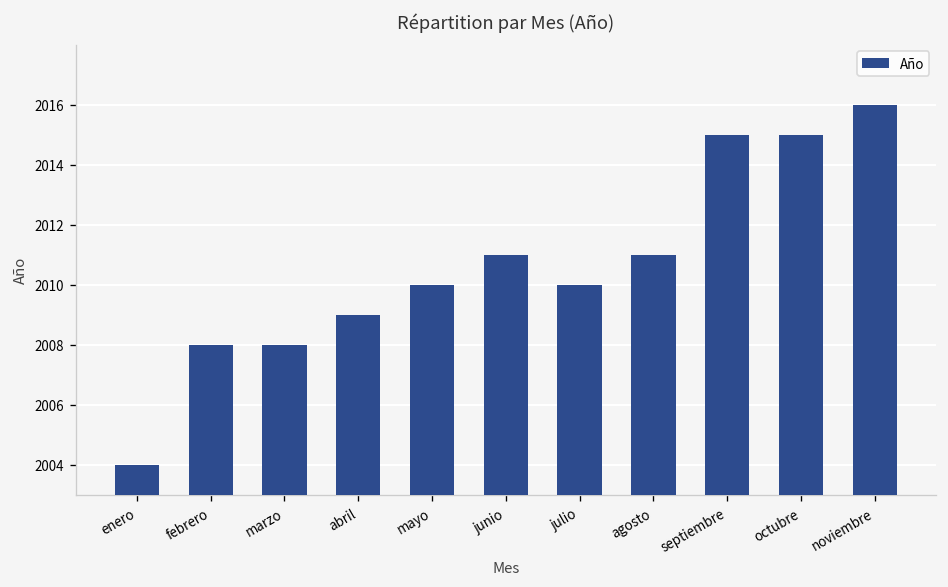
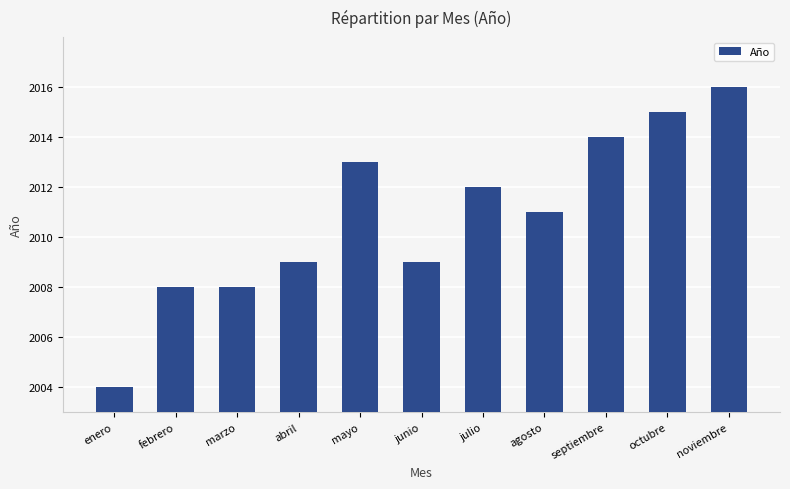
  {
    "enero": 2004,
    "febrero": 2008,
    "marzo": 2008,
    "abril": 2009,
-   "mayo": 2010,
-   "junio": 2011,
-   "julio": 2010,
+   "mayo": 2013,
+   "junio": 2009,
+   "julio": 2012,
    "agosto": 2011,
-   "septiembre": 2015,
+   "septiembre": 2014,
    "octubre": 2015,
    "noviembre": 2016
  }
